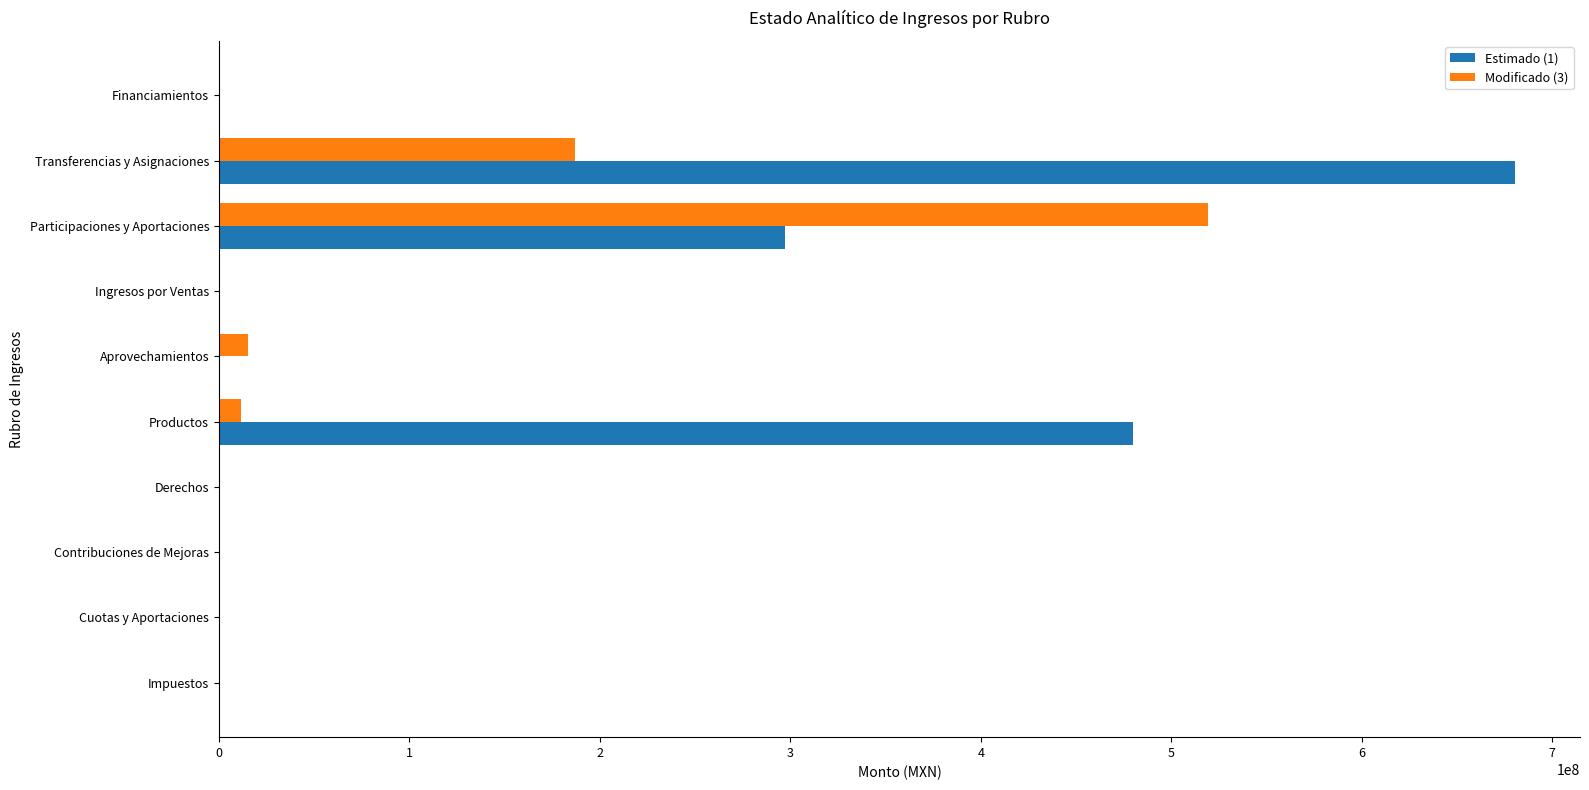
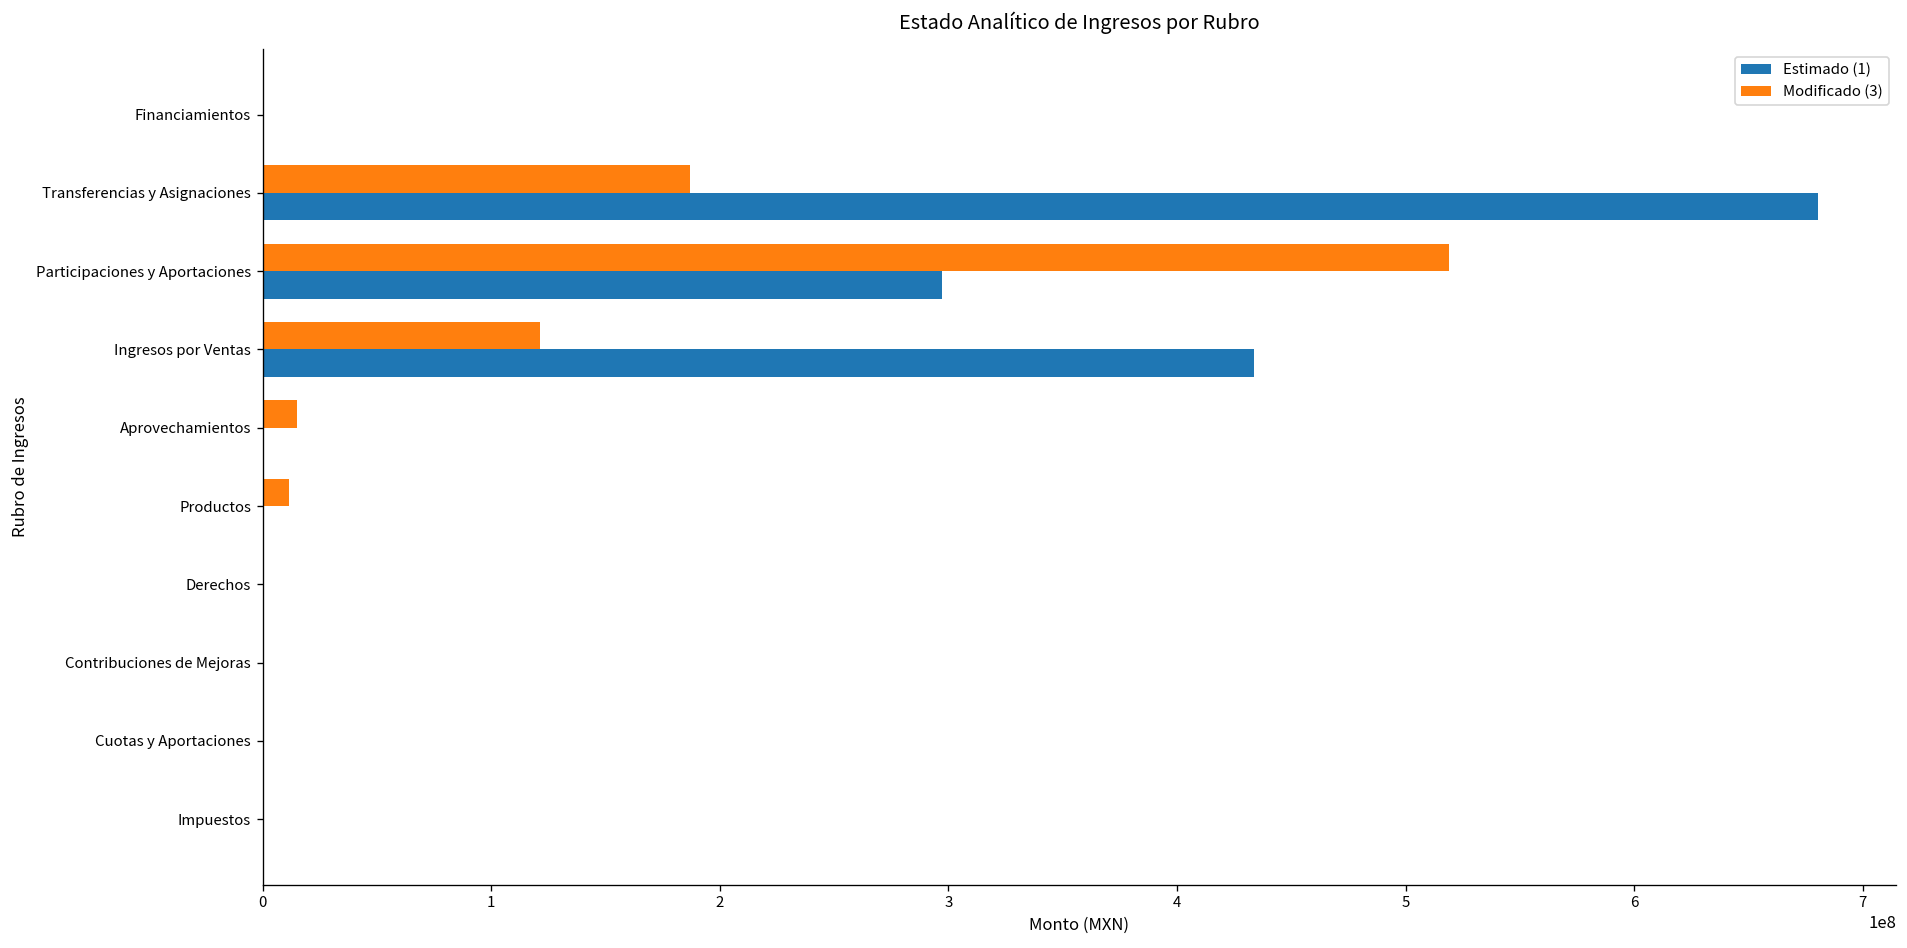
  {
    "Estimado (1)": {
      "Financiamientos": 0,
      "Transferencias y Asignaciones": 680000000,
      "Participaciones y Aportaciones": 297000000,
-     "Ingresos por Ventas": 0,
+     "Ingresos por Ventas": 434000000,
      "Aprovechamientos": 0,
-     "Productos": 480000000,
+     "Productos": 0,
      "Derechos": 0,
      "Contribuciones de Mejoras": 0,
      "Cuotas y Aportaciones": 0,
      "Impuestos": 0
    },
    "Modificado (3)": {
      "Financiamientos": 0,
      "Transferencias y Asignaciones": 187000000,
      "Participaciones y Aportaciones": 519000000,
-     "Ingresos por Ventas": 0,
+     "Ingresos por Ventas": 121000000,
      "Aprovechamientos": 15000000,
      "Productos": 11000000,
      "Derechos": 0,
      "Contribuciones de Mejoras": 0,
      "Cuotas y Aportaciones": 0,
      "Impuestos": 0
    }
  }
